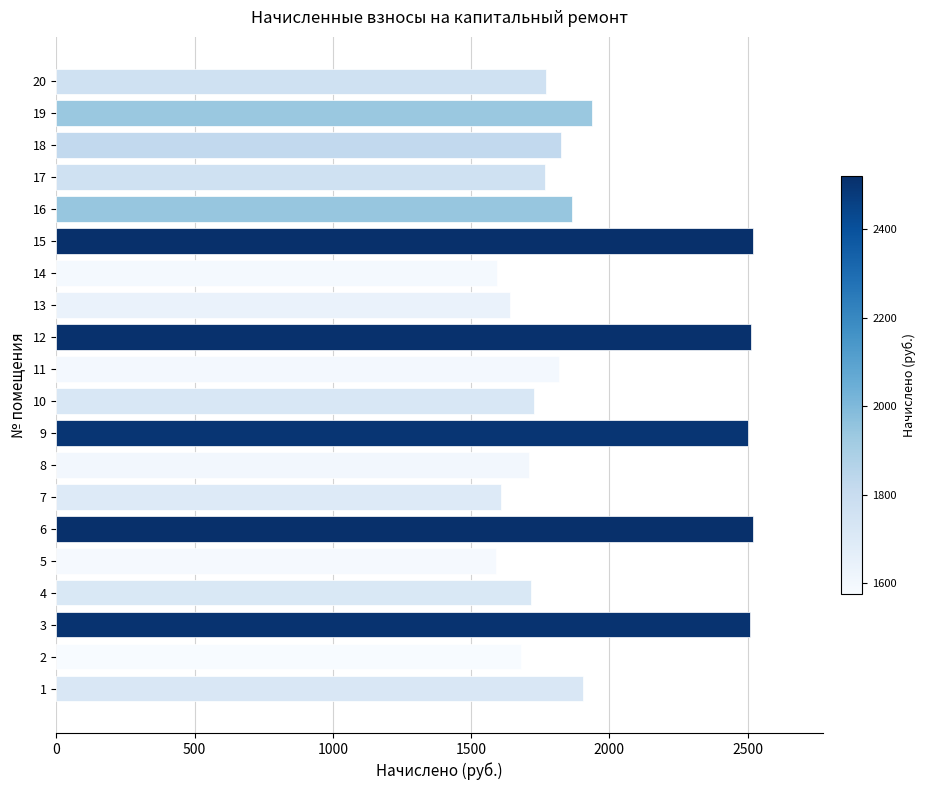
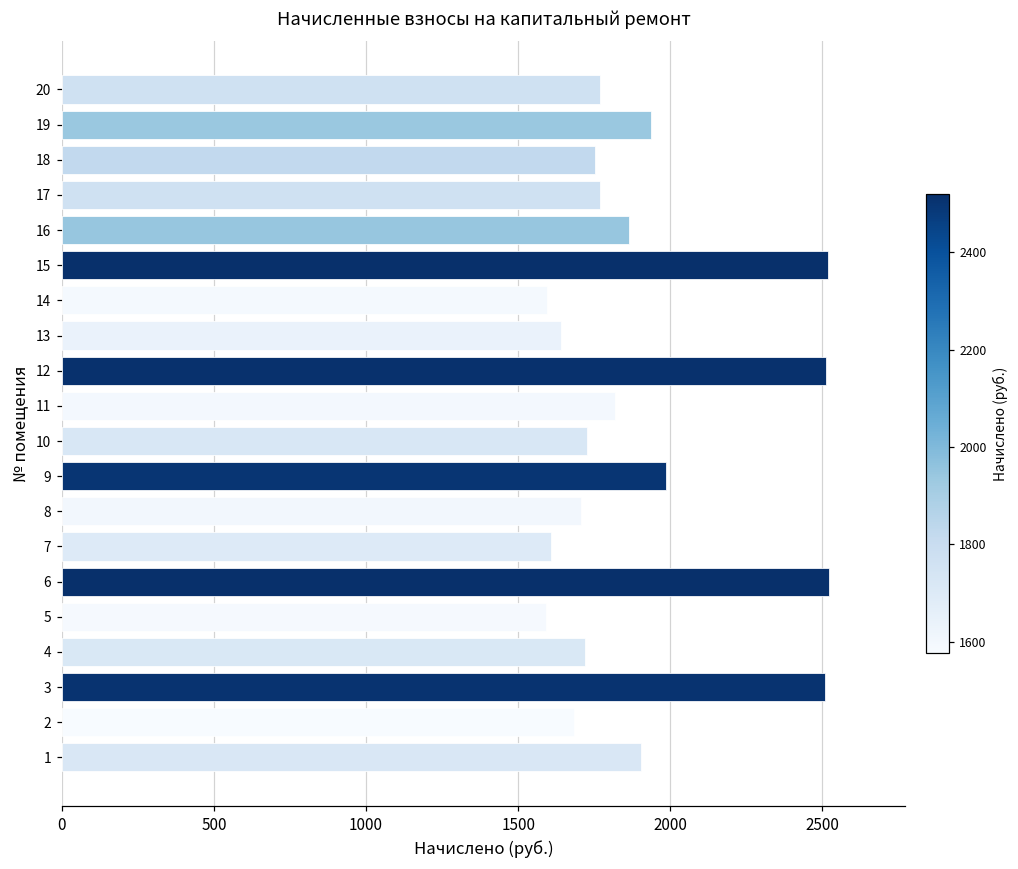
  {
    "20": 1770,
    "19": 1940,
-   "18": 1830,
+   "18": 1750,
    "17": 1770,
    "16": 1860,
    "15": 2520,
    "14": 1590,
    "13": 1640,
    "12": 2510,
    "11": 1820,
    "10": 1730,
-   "9": 2500,
+   "9": 1980,
    "8": 1710,
    "7": 1610,
    "6": 2520,
    "5": 1590,
    "4": 1720,
    "3": 2510,
    "2": 1680,
    "1": 1910
  }
